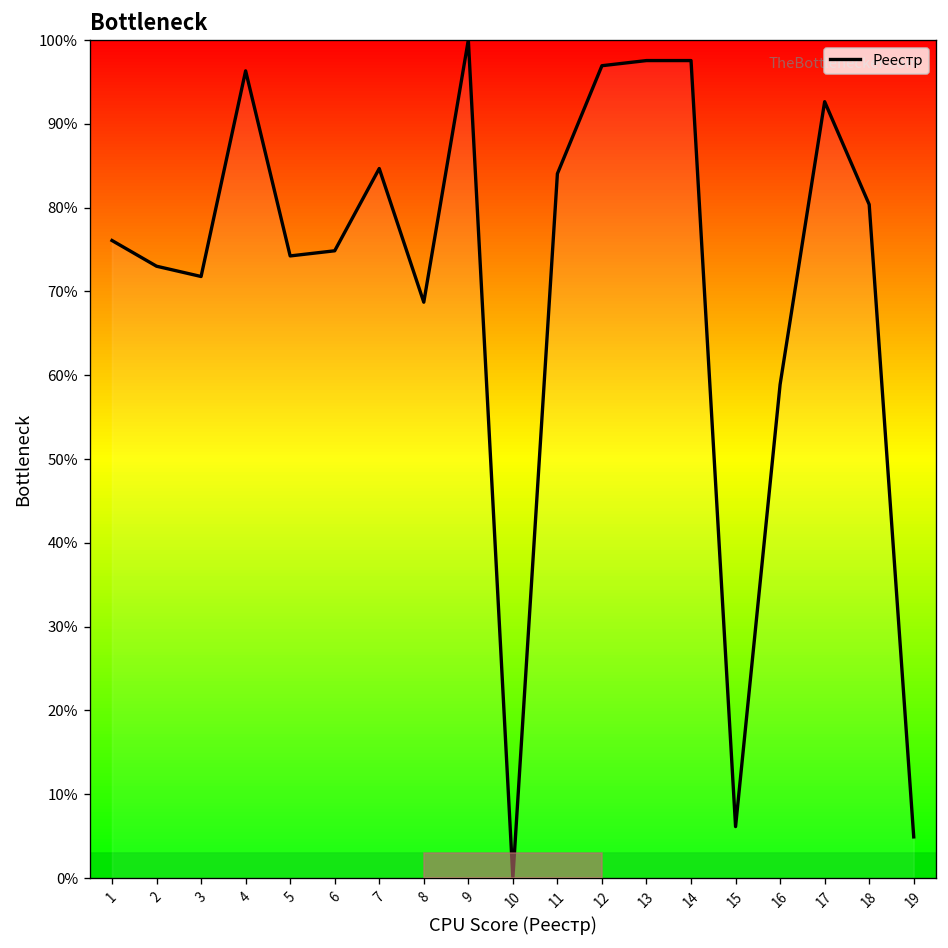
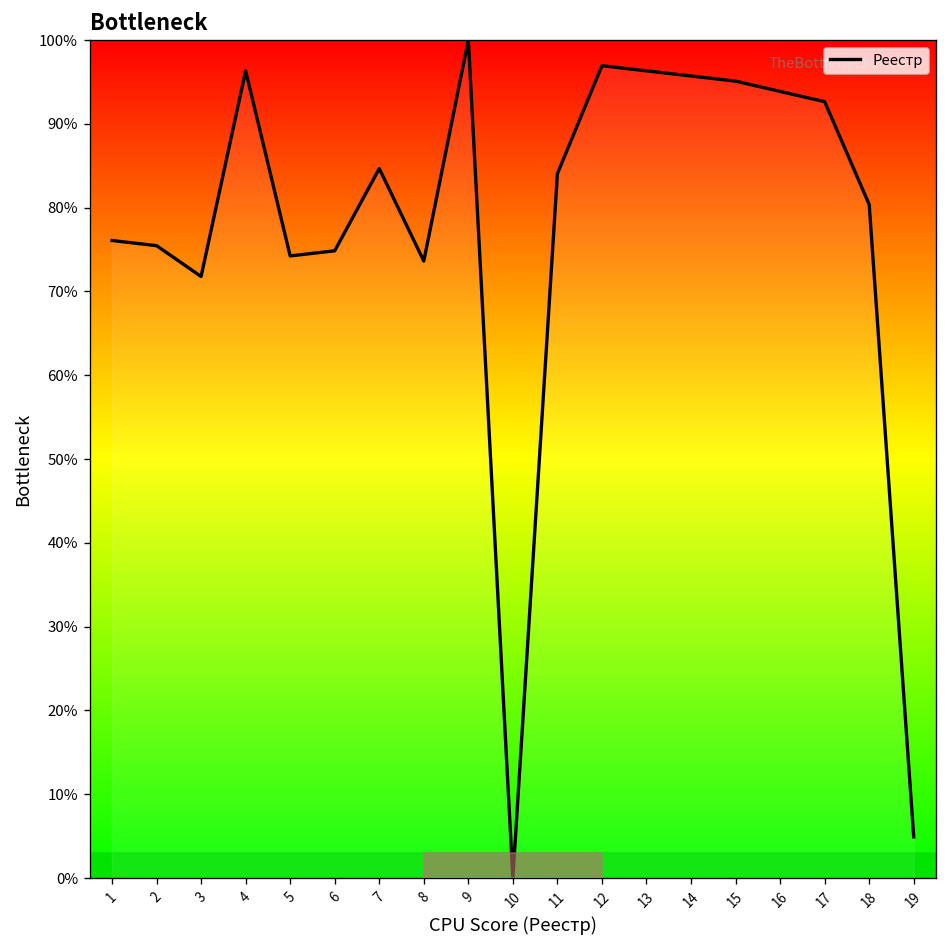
  {
    "1": "76%",
-   "2": "73%",
+   "2": "75%",
    "3": "72%",
    "4": "96%",
    "5": "74%",
    "6": "75%",
    "7": "85%",
-   "8": "69%",
+   "8": "74%",
    "9": "100%",
    "11": "84%",
    "12": "97%",
-   "13": "98%",
-   "14": "98%",
-   "15": "6%",
-   "16": "59%",
+   "13": "96%",
+   "14": "96%",
+   "15": "95%",
+   "16": "94%",
    "17": "93%",
    "18": "80%",
    "19": "5%"
  }
